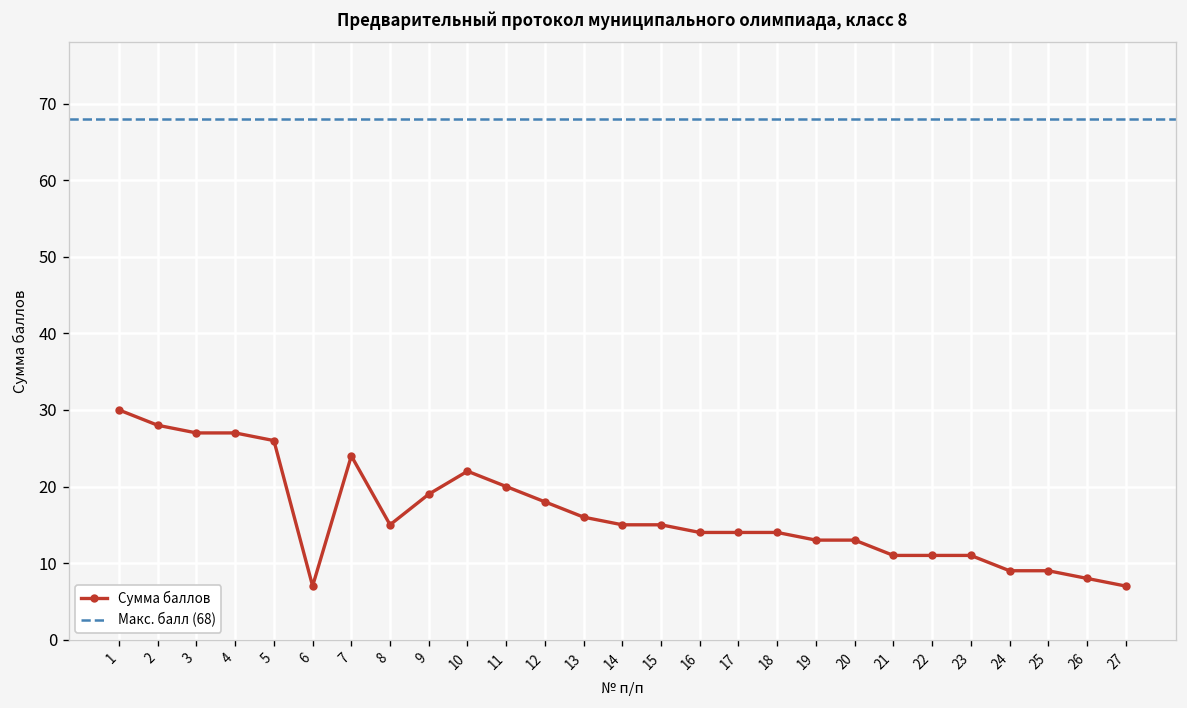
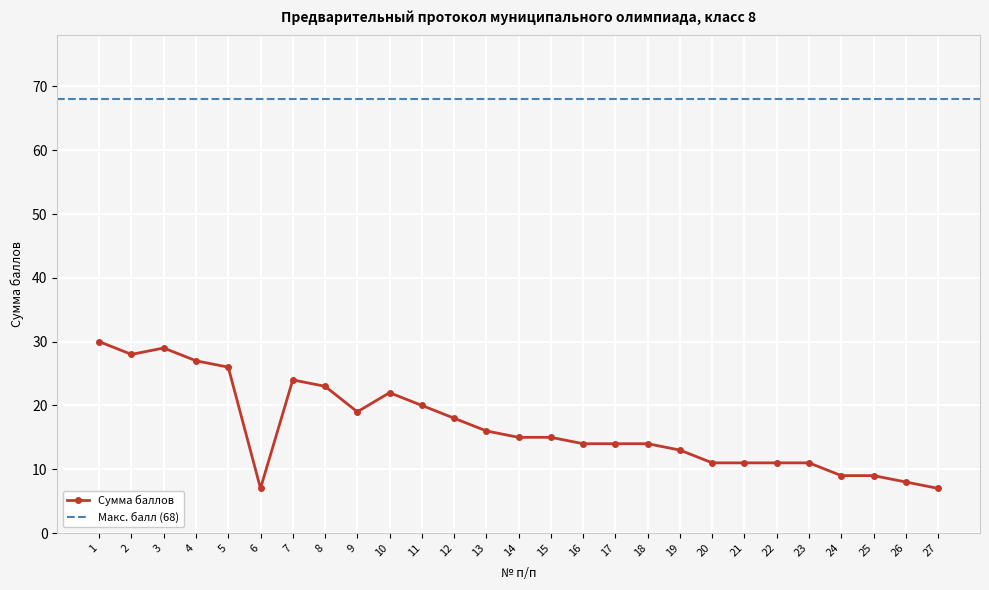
  {
    "1": 30,
    "2": 28,
-   "3": 27,
+   "3": 29,
    "4": 27,
    "5": 26,
    "6": 7,
    "7": 24,
-   "8": 15,
+   "8": 23,
    "9": 19,
    "10": 22,
    "11": 20,
    "12": 18,
    "13": 16,
    "14": 15,
    "15": 15,
    "16": 14,
    "17": 14,
    "18": 14,
    "19": 13,
-   "20": 13,
+   "20": 11,
    "21": 11,
    "22": 11,
    "23": 11,
    "24": 9,
    "25": 9,
    "26": 8,
    "27": 7
  }
